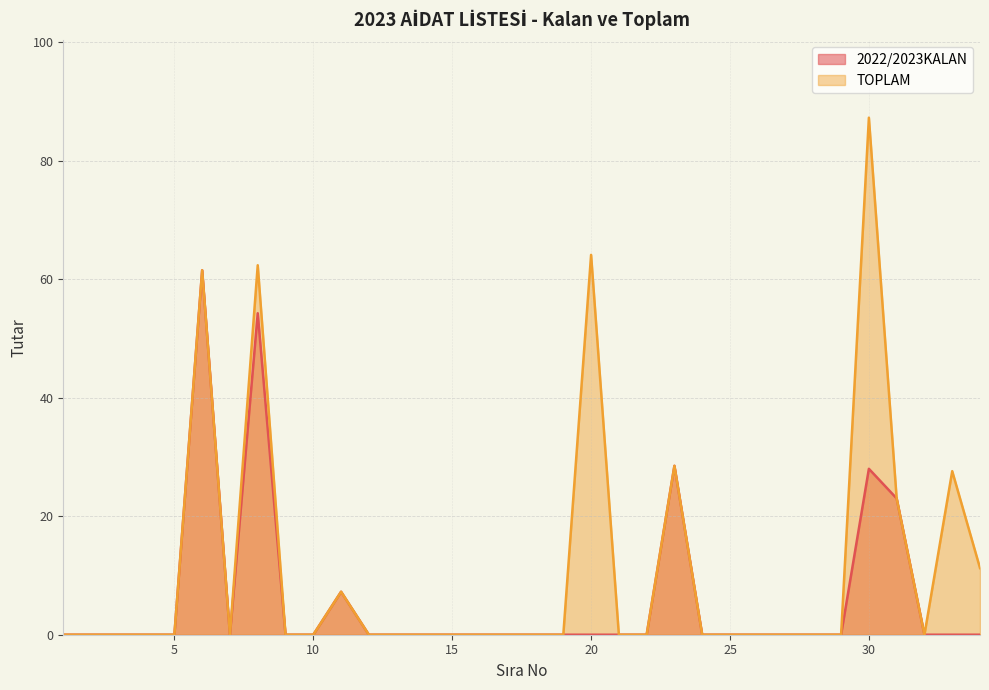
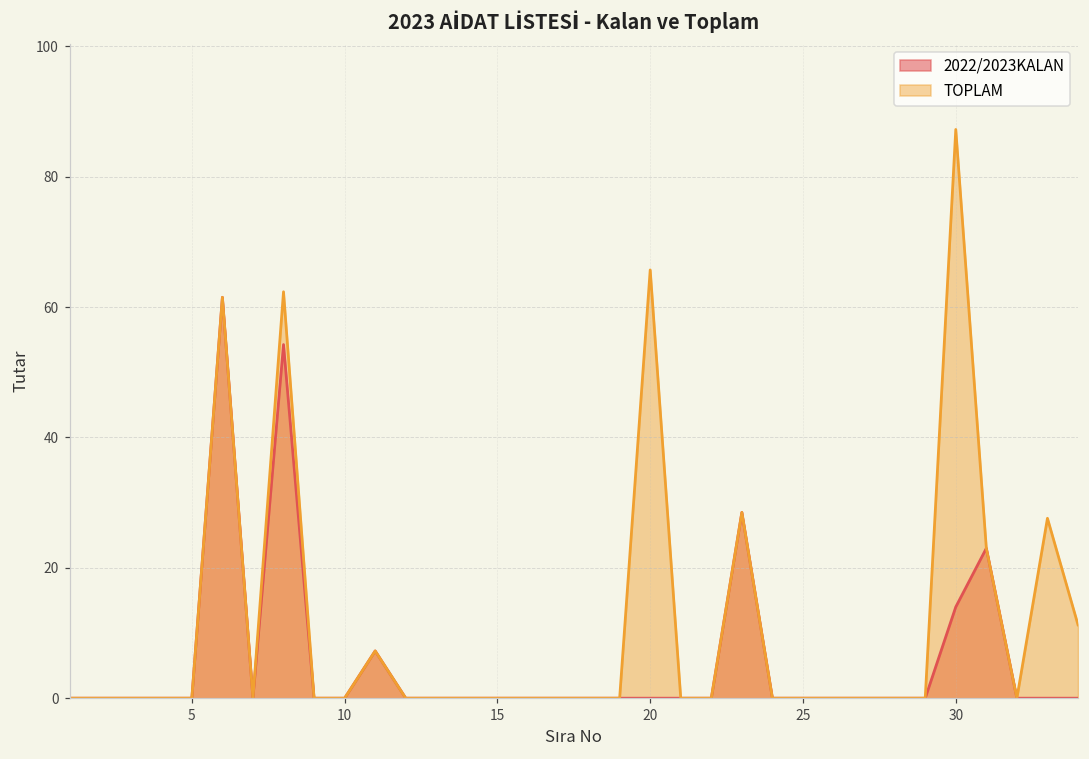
  {
    "2022/2023KALAN": {
      "20": 0,
-     "30": 28
+     "30": 14
    },
    "TOPLAM": {
-     "20": 64,
+     "20": 66,
      "30": 87
    }
  }
